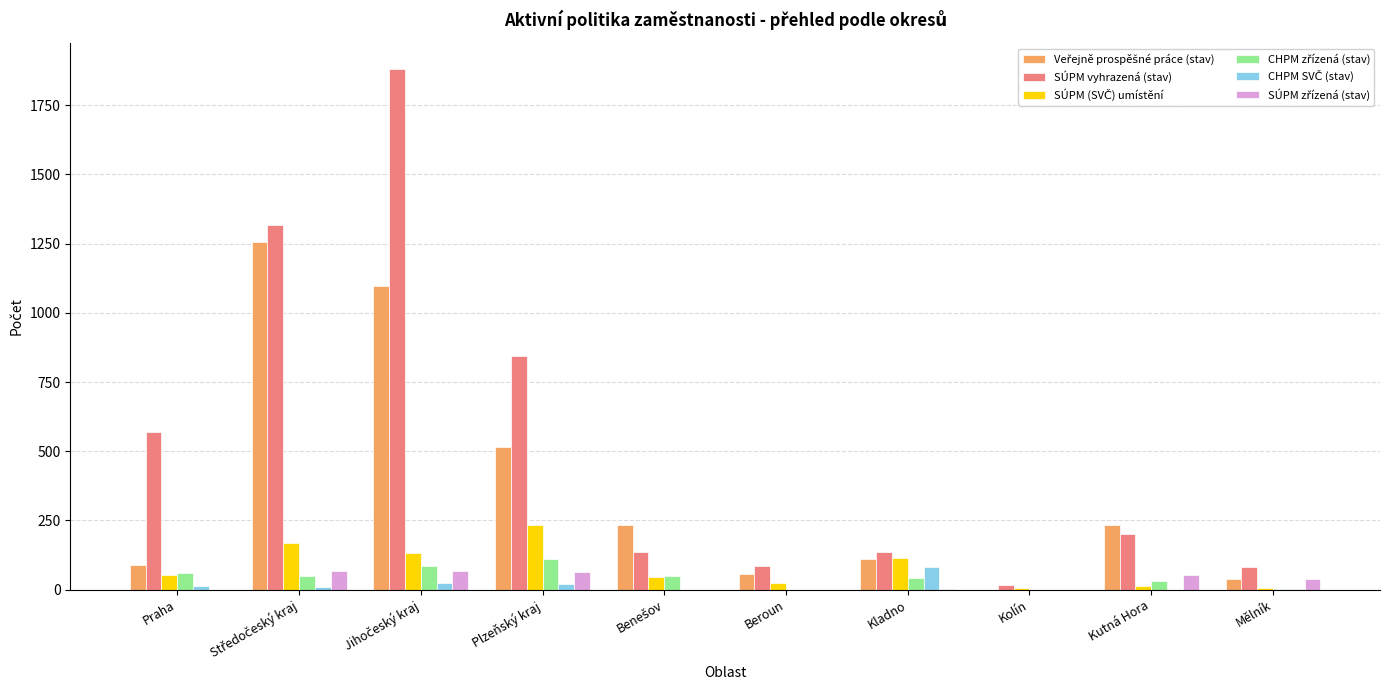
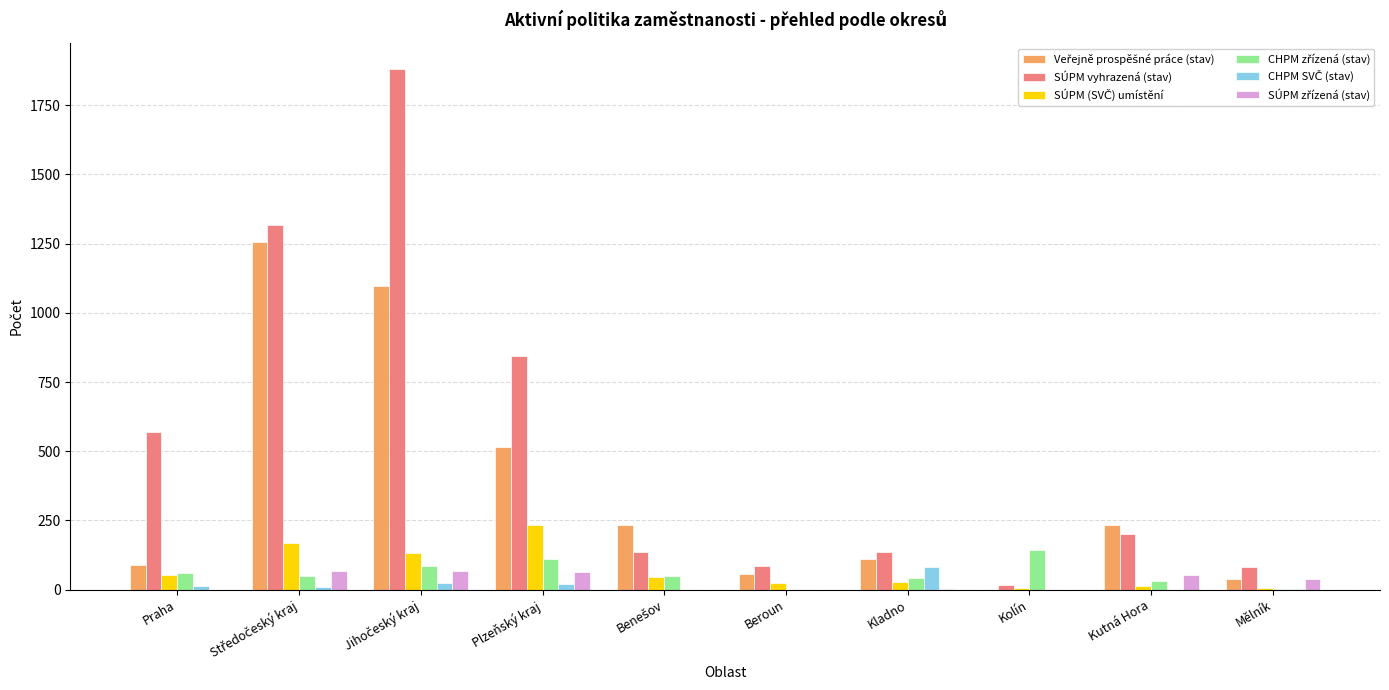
  {
    "SÚPM (SVČ) umístění": {
      "Praha": 50,
      "Středočeský kraj": 170,
      "Jihočeský kraj": 130,
      "Plzeňský kraj": 230,
      "Benešov": 50,
      "Beroun": 30,
-     "Kladno": 120,
+     "Kladno": 30,
      "Kutná Hora": 10
    },
    "CHPM zřízená (stav)": {
      "Praha": 60,
      "Středočeský kraj": 50,
      "Jihočeský kraj": 90,
      "Plzeňský kraj": 110,
      "Benešov": 50,
      "Beroun": 0,
      "Kladno": 40,
-     "Kolín": 0,
+     "Kolín": 150,
      "Kutná Hora": 30
    },
    "CHPM SVČ (stav)": {
      "Praha": 10,
      "Středočeský kraj": 10,
      "Jihočeský kraj": 20,
      "Plzeňský kraj": 20,
      "Benešov": 0,
      "Beroun": 0,
      "Kladno": 80,
      "Kolín": 0,
      "Kutná Hora": 0
    },
    "SÚPM zřízená (stav)": {
      "Praha": 0,
      "Středočeský kraj": 70,
      "Jihočeský kraj": 70,
      "Plzeňský kraj": 70,
      "Benešov": 0,
      "Beroun": 0,
      "Kolín": 0,
      "Kutná Hora": 50,
      "Mělník": 40
    }
  }
